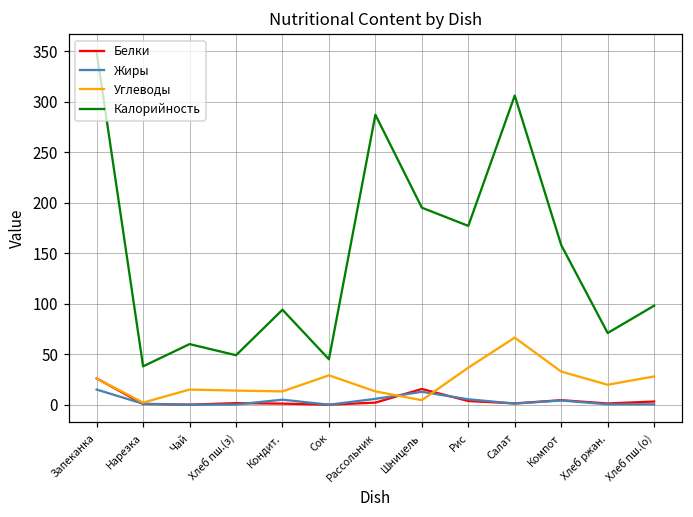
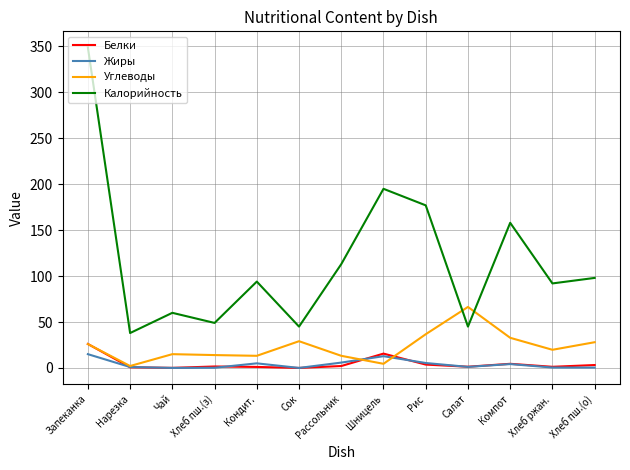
  {
    "Белки": {
      "Кондит.": 0,
      "Рассольник": 0,
      "Шницель": 20,
      "Хлеб пш.(о)": 0
    },
    "Жиры": {
      "Запеканка": 20,
      "Кондит.": 10,
      "Рассольник": 10,
      "Шницель": 10,
      "Хлеб пш.(о)": 0
    },
    "Углеводы": {
      "Чай": 20,
      "Хлеб пш.(з)": 10,
      "Кондит.": 10,
      "Сок": 30,
      "Рассольник": 10,
      "Шницель": 0,
      "Рис": 40,
      "Салат": 70,
      "Компот": 30,
      "Хлеб ржан.": 20,
      "Хлеб пш.(о)": 30
    },
    "Калорийность": {
      "Нарезка": 40,
      "Чай": 60,
      "Хлеб пш.(з)": 50,
      "Кондит.": 90,
      "Сок": 50,
-     "Рассольник": 290,
+     "Рассольник": 110,
      "Шницель": 200,
      "Рис": 180,
-     "Салат": 310,
+     "Салат": 50,
      "Компот": 160,
-     "Хлеб ржан.": 70,
+     "Хлеб ржан.": 90,
      "Хлеб пш.(о)": 100
    }
  }
